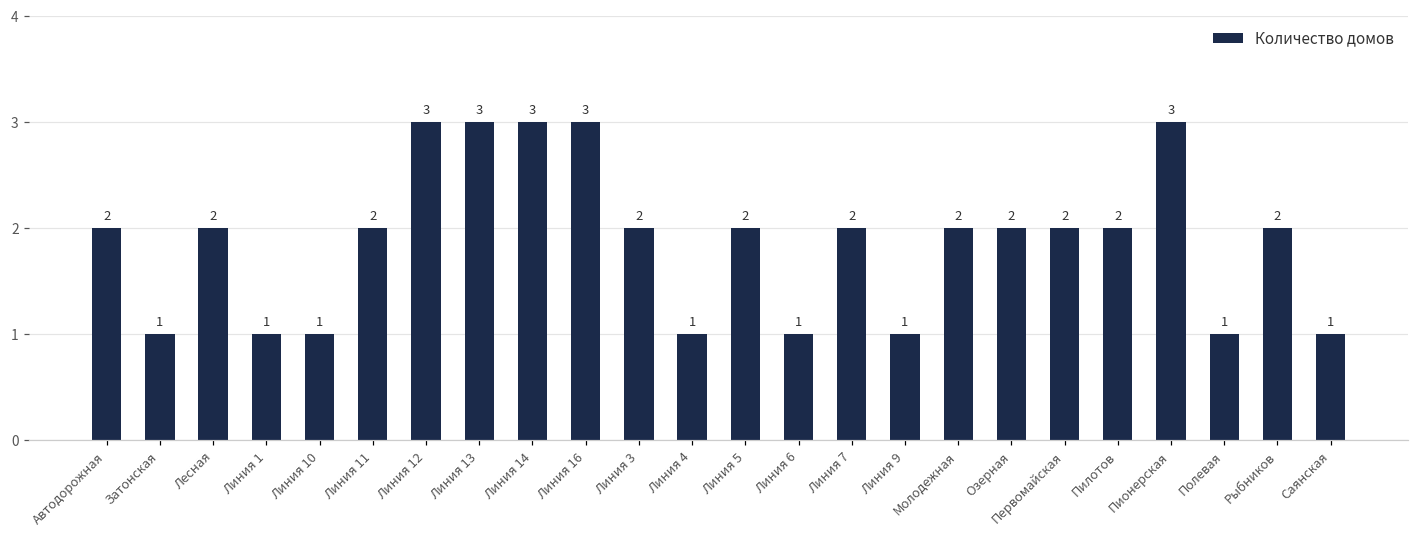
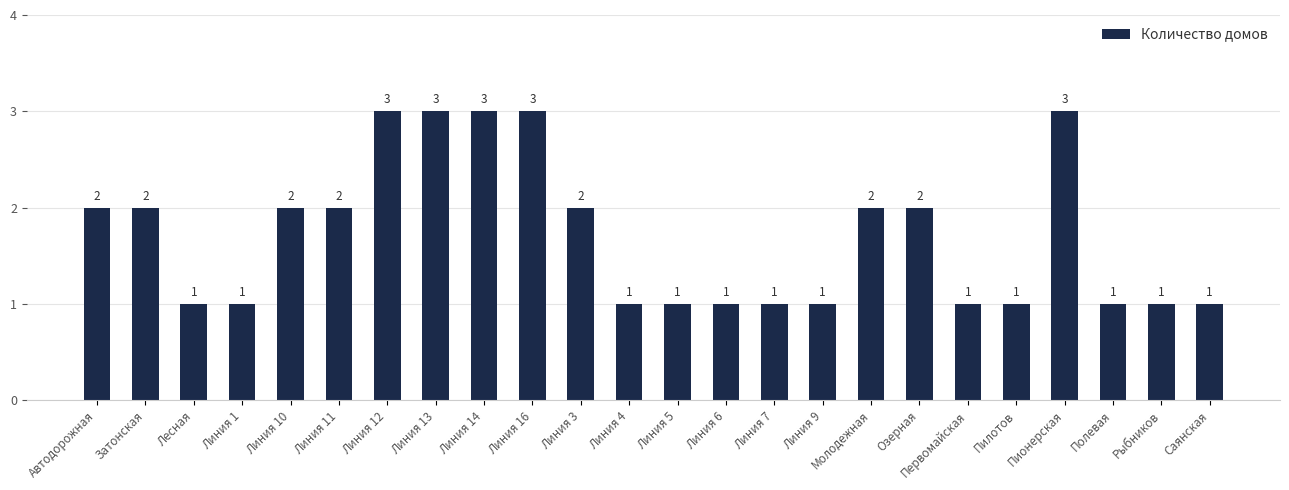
  {
    "Автодорожная": 2,
-   "Затонская": 1,
-   "Лесная": 2,
+   "Затонская": 2,
+   "Лесная": 1,
    "Линия 1": 1,
-   "Линия 10": 1,
+   "Линия 10": 2,
    "Линия 11": 2,
    "Линия 12": 3,
    "Линия 13": 3,
    "Линия 14": 3,
    "Линия 16": 3,
    "Линия 3": 2,
    "Линия 4": 1,
-   "Линия 5": 2,
+   "Линия 5": 1,
    "Линия 6": 1,
-   "Линия 7": 2,
+   "Линия 7": 1,
    "Линия 9": 1,
    "Молодежная": 2,
    "Озерная": 2,
-   "Первомайская": 2,
-   "Пилотов": 2,
+   "Первомайская": 1,
+   "Пилотов": 1,
    "Пионерская": 3,
    "Полевая": 1,
-   "Рыбников": 2,
+   "Рыбников": 1,
    "Саянская": 1
  }
